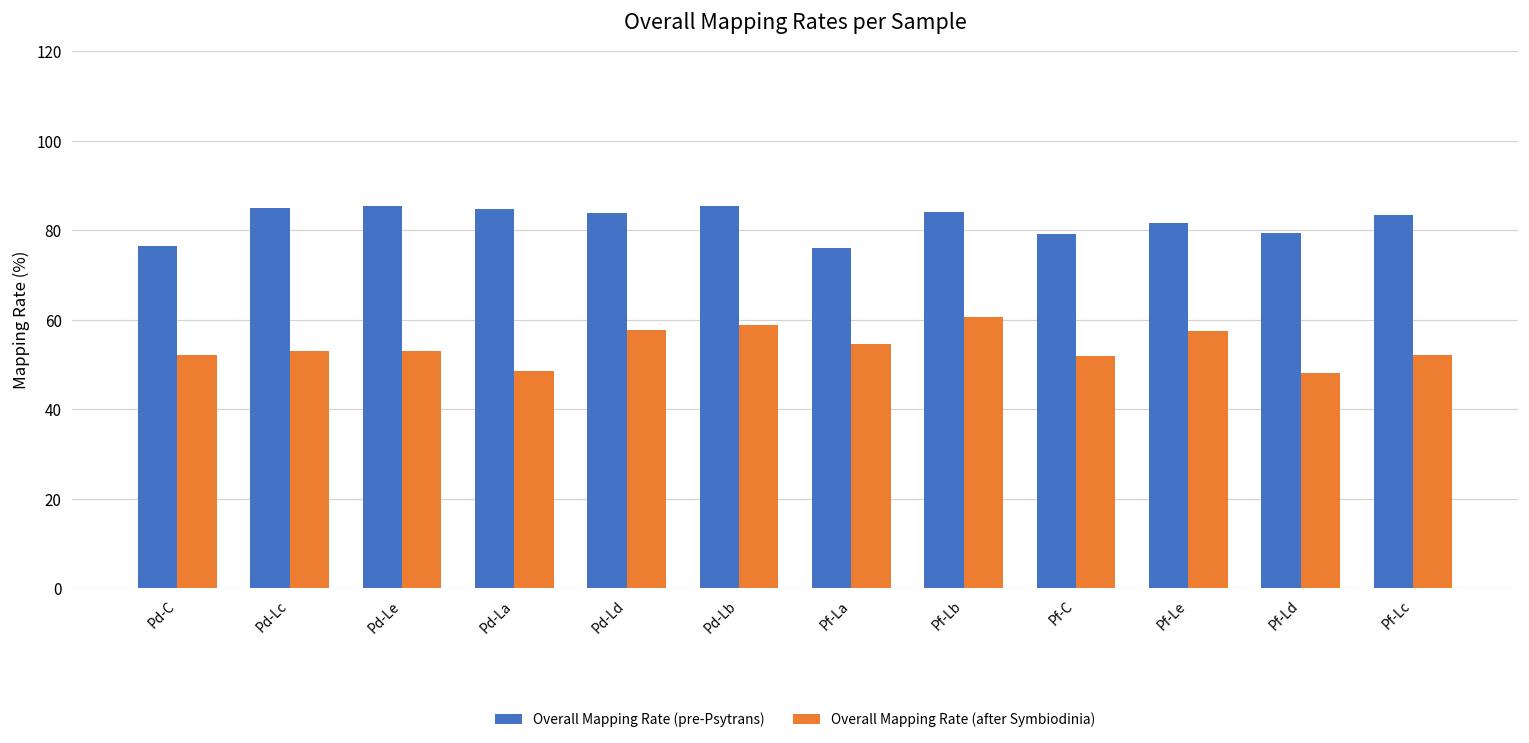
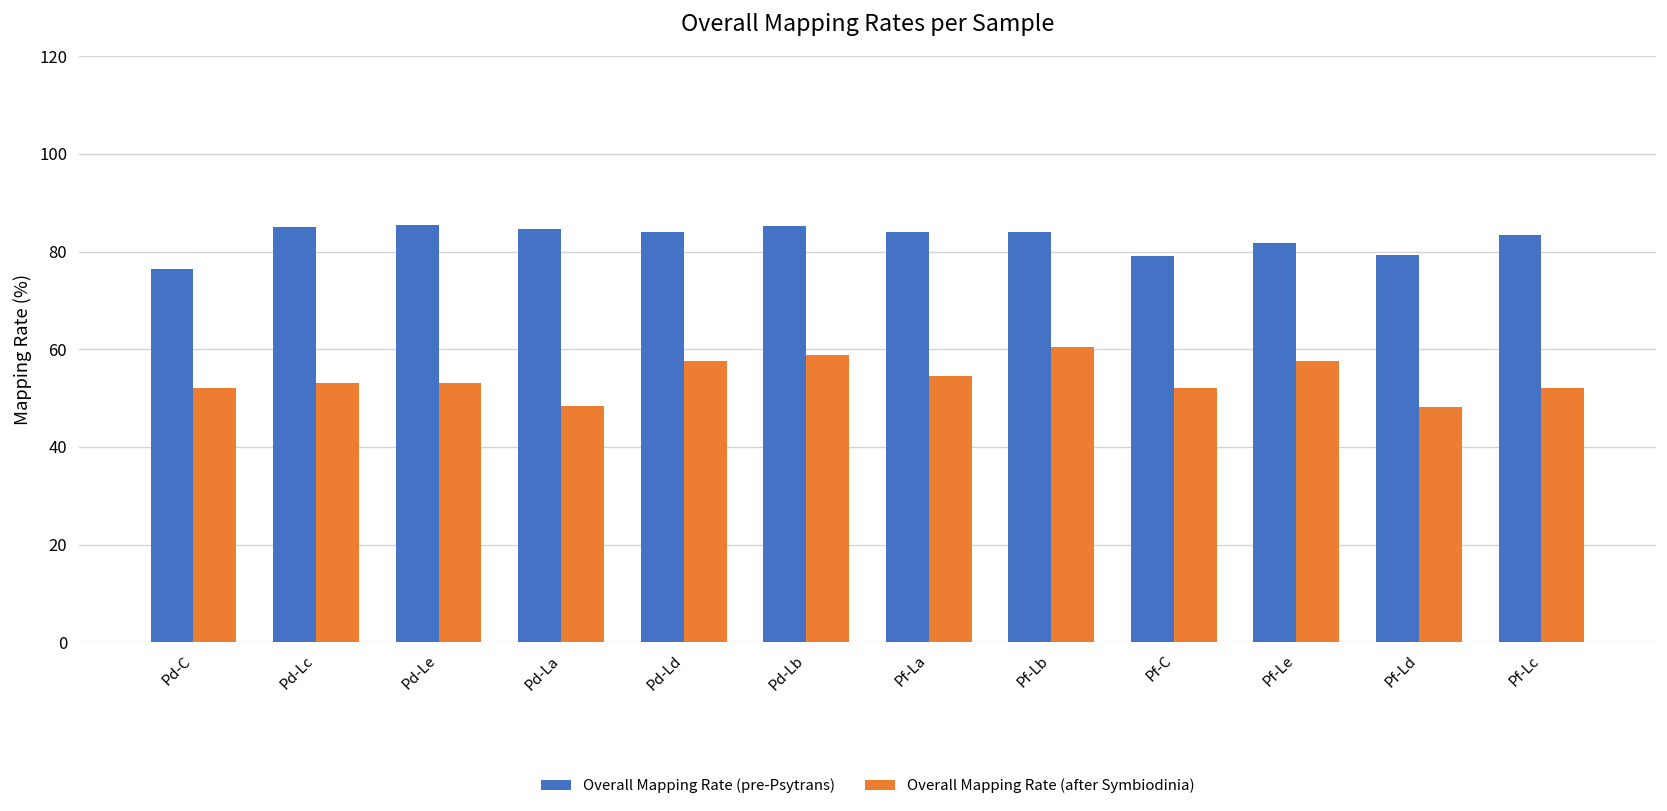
  {
    "Overall Mapping Rate (pre-Psytrans)": {
      "Pd-C": 76,
      "Pd-Lc": 85,
      "Pd-Le": 85,
      "Pd-La": 85,
      "Pd-Ld": 84,
      "Pd-Lb": 85,
-     "Pf-La": 76,
+     "Pf-La": 84,
      "Pf-Lb": 84,
      "Pf-C": 79,
      "Pf-Le": 82,
      "Pf-Ld": 79,
      "Pf-Lc": 83
    },
    "Overall Mapping Rate (after Symbiodinia)": {
      "Pd-C": 52,
      "Pd-Lc": 53,
      "Pd-Le": 53,
      "Pd-La": 48,
      "Pd-Ld": 58,
      "Pd-Lb": 59,
      "Pf-La": 55,
      "Pf-Lb": 61,
      "Pf-C": 52,
      "Pf-Le": 58,
      "Pf-Ld": 48,
      "Pf-Lc": 52
    }
  }
